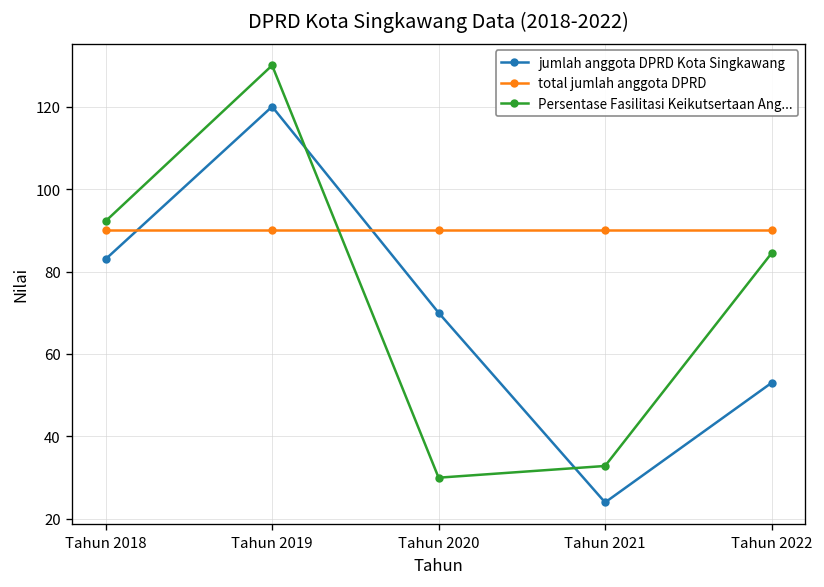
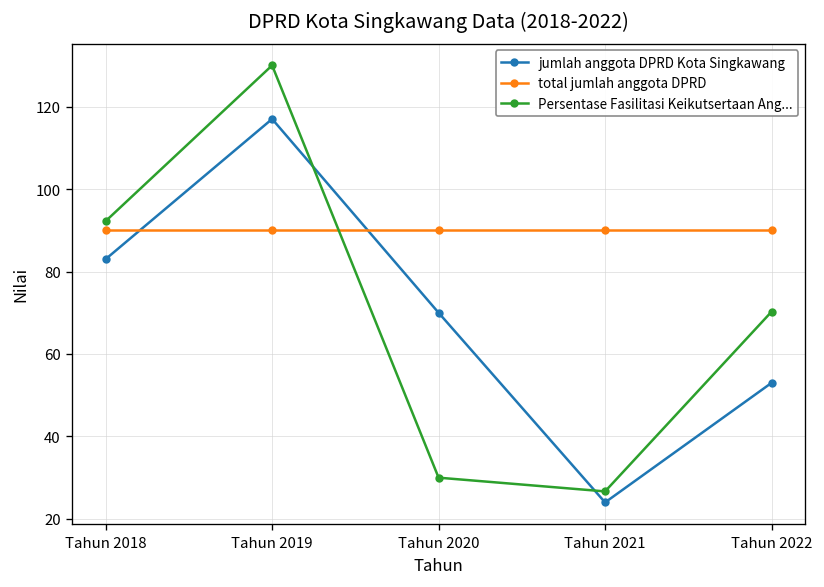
  {
    "jumlah anggota DPRD Kota Singkawang": {
      "Tahun 2018": 83,
-     "Tahun 2019": 120,
+     "Tahun 2019": 117,
      "Tahun 2020": 70,
      "Tahun 2021": 24,
      "Tahun 2022": 53
    },
    "total jumlah anggota DPRD": {
      "Tahun 2018": 90,
      "Tahun 2019": 90,
      "Tahun 2020": 90,
      "Tahun 2021": 90,
      "Tahun 2022": 90
    },
    "Persentase Fasilitasi Keikutsertaan Ang...": {
      "Tahun 2018": 92,
      "Tahun 2019": 130,
      "Tahun 2020": 30,
-     "Tahun 2021": 33,
-     "Tahun 2022": 84
+     "Tahun 2021": 27,
+     "Tahun 2022": 70
    }
  }
